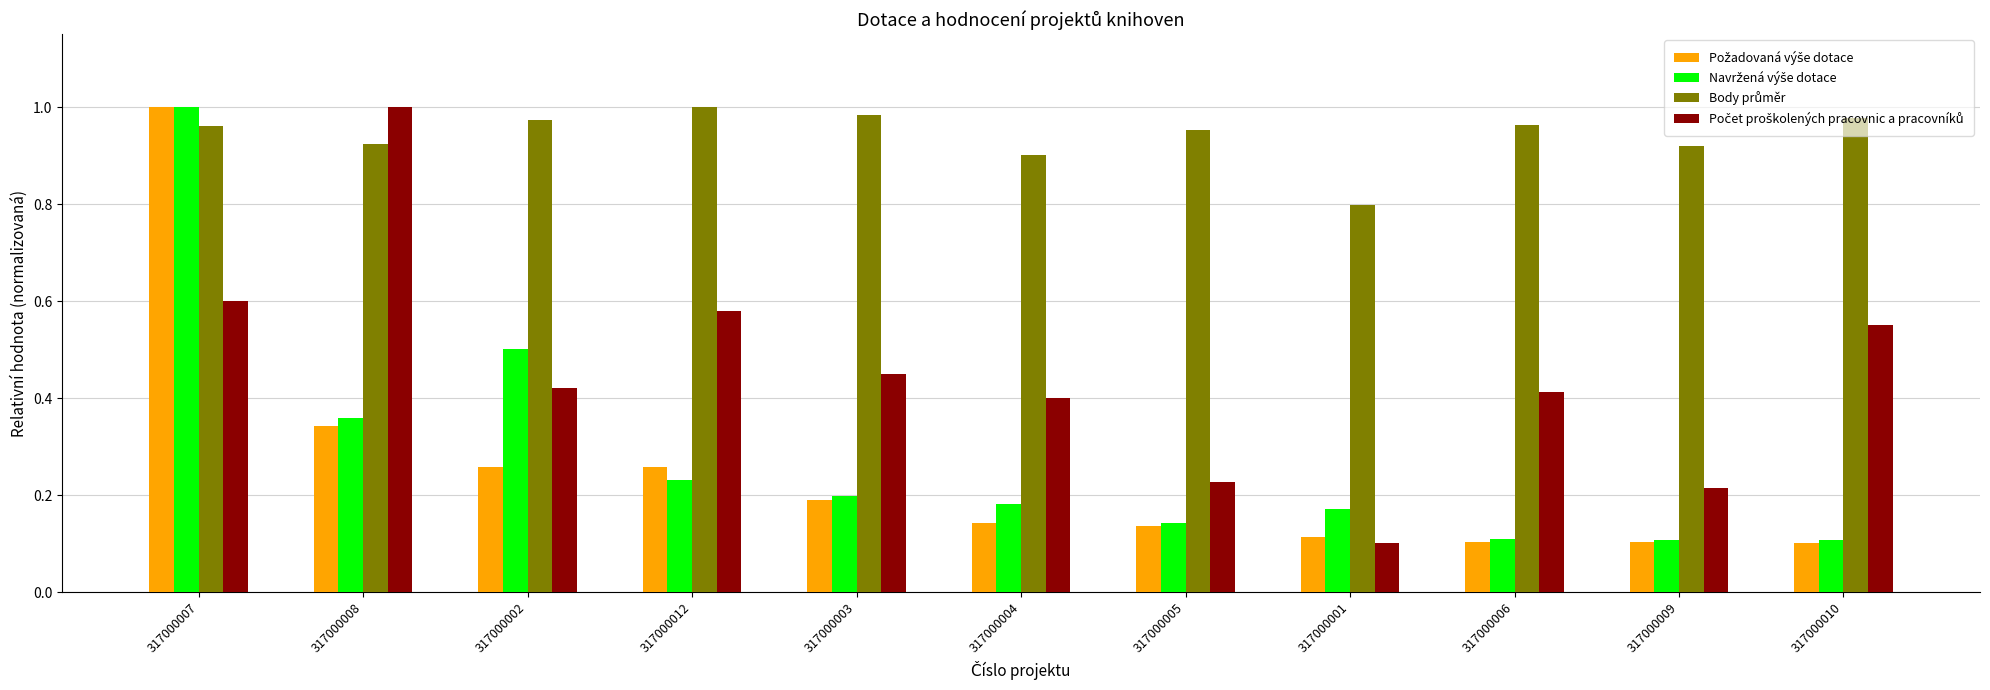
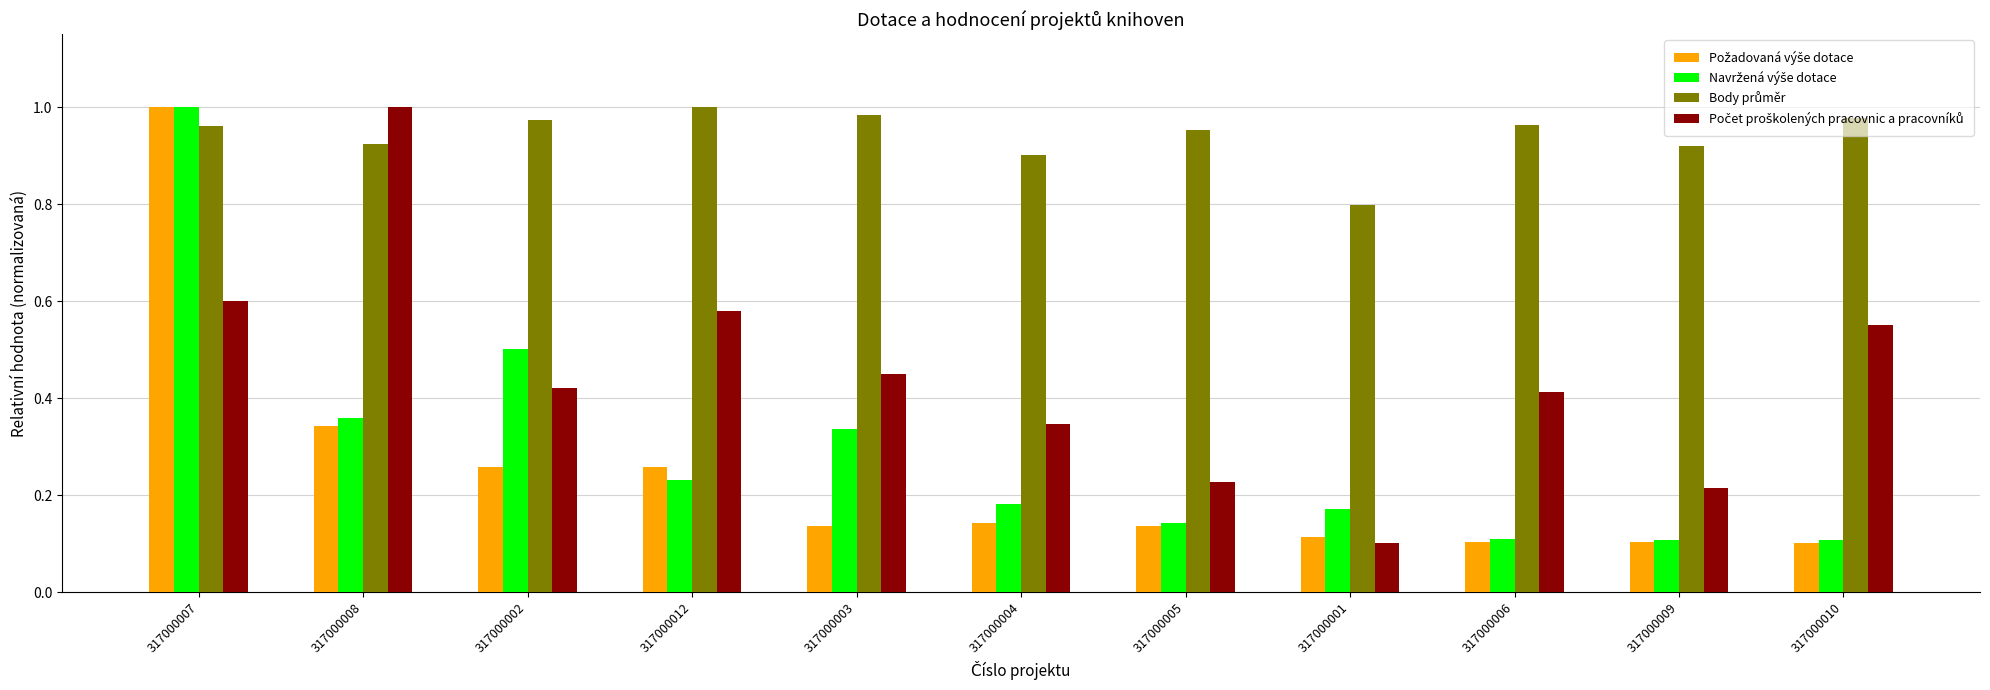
  {
    "Požadovaná výše dotace": {
      "317000007": 1.00,
      "317000008": 0.34,
      "317000002": 0.26,
      "317000012": 0.26,
-     "317000003": 0.19,
+     "317000003": 0.14,
      "317000004": 0.14,
      "317000005": 0.14,
      "317000001": 0.11,
      "317000006": 0.10,
      "317000009": 0.10,
      "317000010": 0.10
    },
    "Navržená výše dotace": {
      "317000007": 1.00,
      "317000008": 0.36,
      "317000002": 0.50,
      "317000012": 0.23,
-     "317000003": 0.20,
+     "317000003": 0.34,
      "317000004": 0.18,
      "317000005": 0.14,
      "317000001": 0.17,
      "317000006": 0.11,
      "317000009": 0.11,
      "317000010": 0.11
    },
    "Body průměr": {
      "317000007": 0.96,
      "317000008": 0.92,
      "317000002": 0.97,
      "317000012": 1.00,
      "317000003": 0.98,
      "317000004": 0.90,
      "317000005": 0.95,
      "317000001": 0.80,
      "317000006": 0.96,
      "317000009": 0.92
    },
    "Počet proškolených pracovnic a pracovníků": {
      "317000007": 0.60,
      "317000008": 1.00,
      "317000002": 0.42,
      "317000012": 0.58,
      "317000003": 0.45,
-     "317000004": 0.40,
+     "317000004": 0.35,
      "317000005": 0.23,
      "317000001": 0.10,
      "317000006": 0.41,
      "317000009": 0.21,
      "317000010": 0.55
    }
  }
